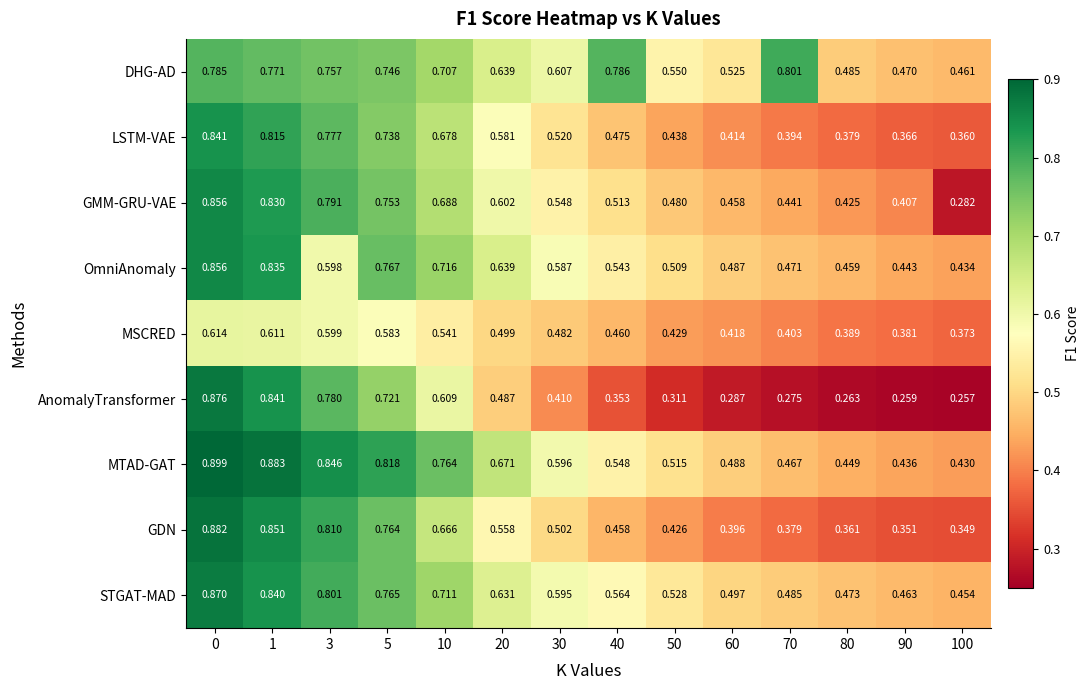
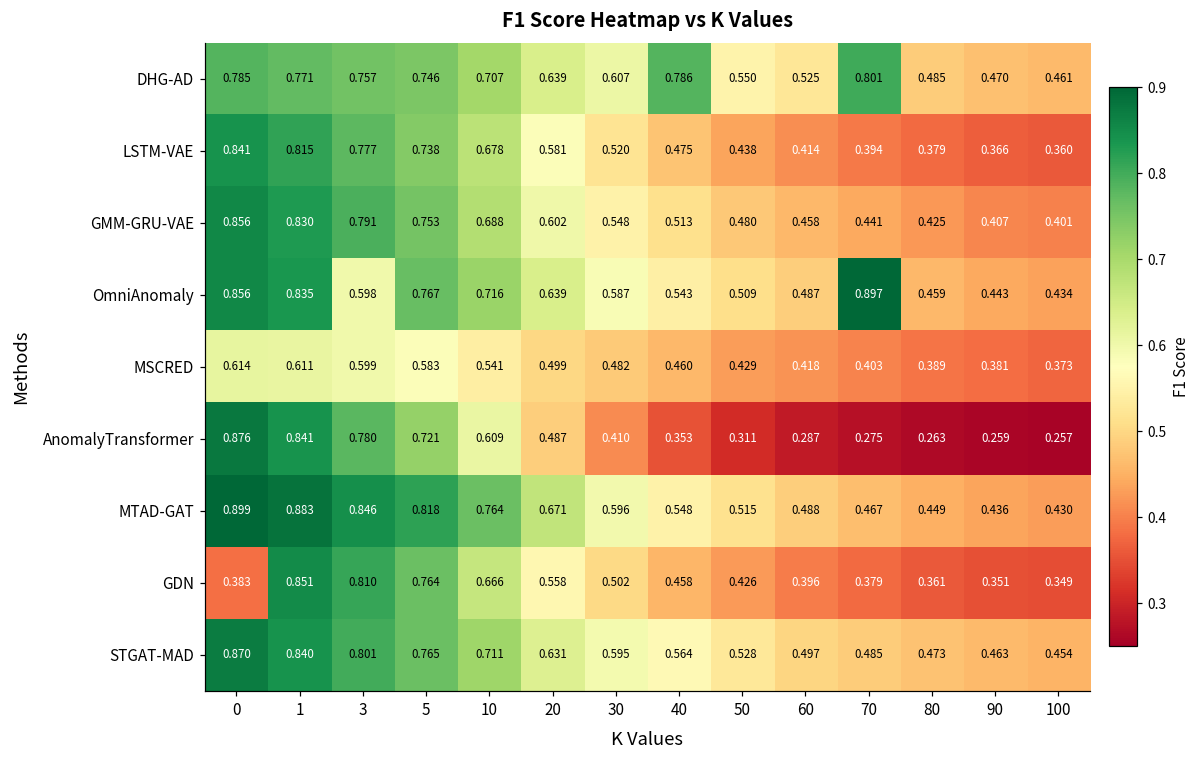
  {
    "DHG-AD": {
      "0": 0.785,
      "1": 0.771,
      "3": 0.757,
      "5": 0.746,
      "10": 0.707,
      "20": 0.639,
      "30": 0.607,
      "40": 0.786,
      "50": 0.550,
      "60": 0.525,
      "70": 0.801,
      "80": 0.485,
      "90": 0.470,
      "100": 0.461
    },
    "LSTM-VAE": {
      "0": 0.841,
      "1": 0.815,
      "3": 0.777,
      "5": 0.738,
      "10": 0.678,
      "20": 0.581,
      "30": 0.520,
      "40": 0.475,
      "50": 0.438,
      "60": 0.414,
      "70": 0.394,
      "80": 0.379,
      "90": 0.366,
      "100": 0.360
    },
    "GMM-GRU-VAE": {
      "0": 0.856,
      "1": 0.830,
      "3": 0.791,
      "5": 0.753,
      "10": 0.688,
      "20": 0.602,
      "30": 0.548,
      "40": 0.513,
      "50": 0.480,
      "60": 0.458,
      "70": 0.441,
      "80": 0.425,
      "90": 0.407,
-     "100": 0.282
+     "100": 0.401
    },
    "OmniAnomaly": {
      "0": 0.856,
      "1": 0.835,
      "3": 0.598,
      "5": 0.767,
      "10": 0.716,
      "20": 0.639,
      "30": 0.587,
      "40": 0.543,
      "50": 0.509,
      "60": 0.487,
-     "70": 0.471,
+     "70": 0.897,
      "80": 0.459,
      "90": 0.443,
      "100": 0.434
    },
    "MSCRED": {
      "0": 0.614,
      "1": 0.611,
      "3": 0.599,
      "5": 0.583,
      "10": 0.541,
      "20": 0.499,
      "30": 0.482,
      "40": 0.460,
      "50": 0.429,
      "60": 0.418,
      "70": 0.403,
      "80": 0.389,
      "90": 0.381,
      "100": 0.373
    },
    "AnomalyTransformer": {
      "0": 0.876,
      "1": 0.841,
      "3": 0.780,
      "5": 0.721,
      "10": 0.609,
      "20": 0.487,
      "30": 0.410,
      "40": 0.353,
      "50": 0.311,
      "60": 0.287,
      "70": 0.275,
      "80": 0.263,
      "90": 0.259,
      "100": 0.257
    },
    "MTAD-GAT": {
      "0": 0.899,
      "1": 0.883,
      "3": 0.846,
      "5": 0.818,
      "10": 0.764,
      "20": 0.671,
      "30": 0.596,
      "40": 0.548,
      "50": 0.515,
      "60": 0.488,
      "70": 0.467,
      "80": 0.449,
      "90": 0.436,
      "100": 0.430
    },
    "GDN": {
-     "0": 0.882,
+     "0": 0.383,
      "1": 0.851,
      "3": 0.810,
      "5": 0.764,
      "10": 0.666,
      "20": 0.558,
      "30": 0.502,
      "40": 0.458,
      "50": 0.426,
      "60": 0.396,
      "70": 0.379,
      "80": 0.361,
      "90": 0.351,
      "100": 0.349
    },
    "STGAT-MAD": {
      "0": 0.870,
      "1": 0.840,
      "3": 0.801,
      "5": 0.765,
      "10": 0.711,
      "20": 0.631,
      "30": 0.595,
      "40": 0.564,
      "50": 0.528,
      "60": 0.497,
      "70": 0.485,
      "80": 0.473,
      "90": 0.463,
      "100": 0.454
    }
  }
